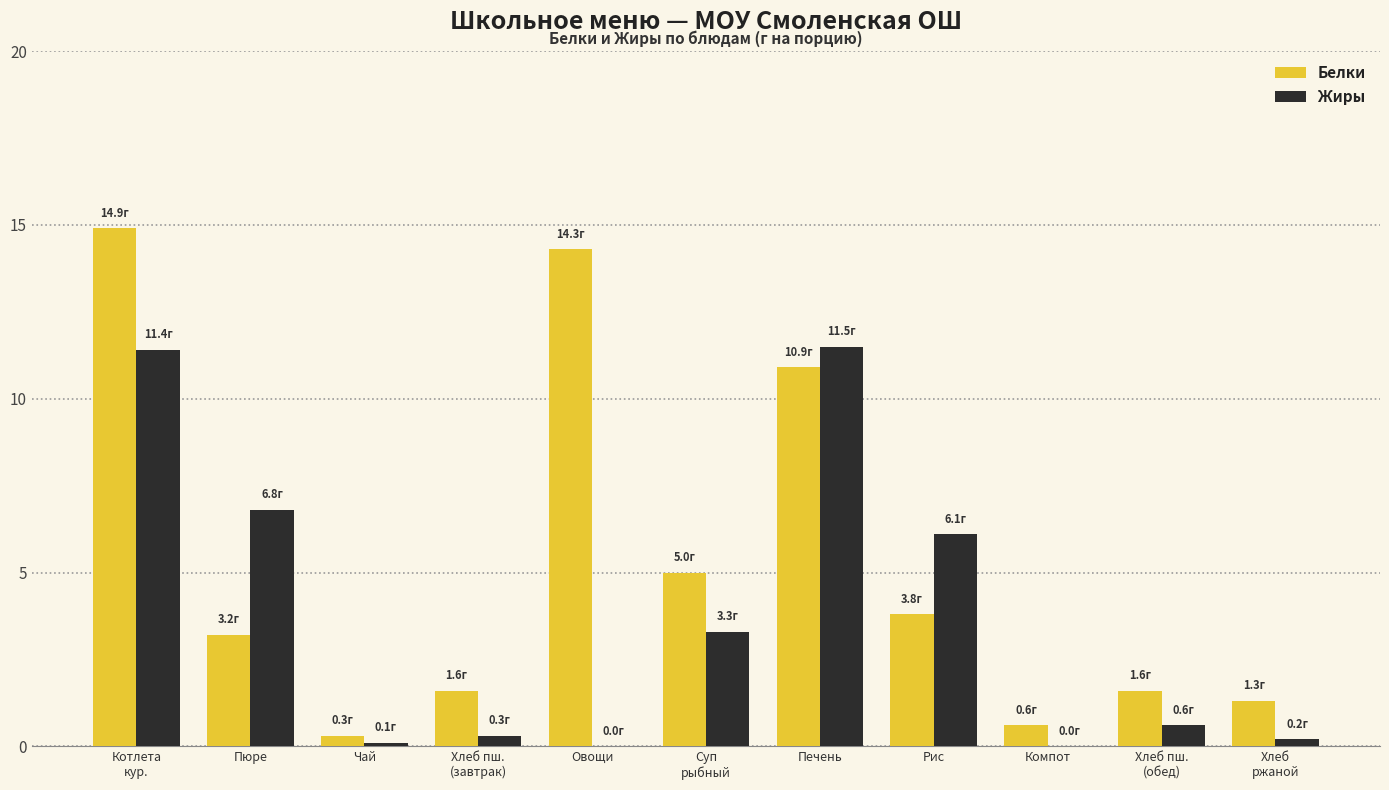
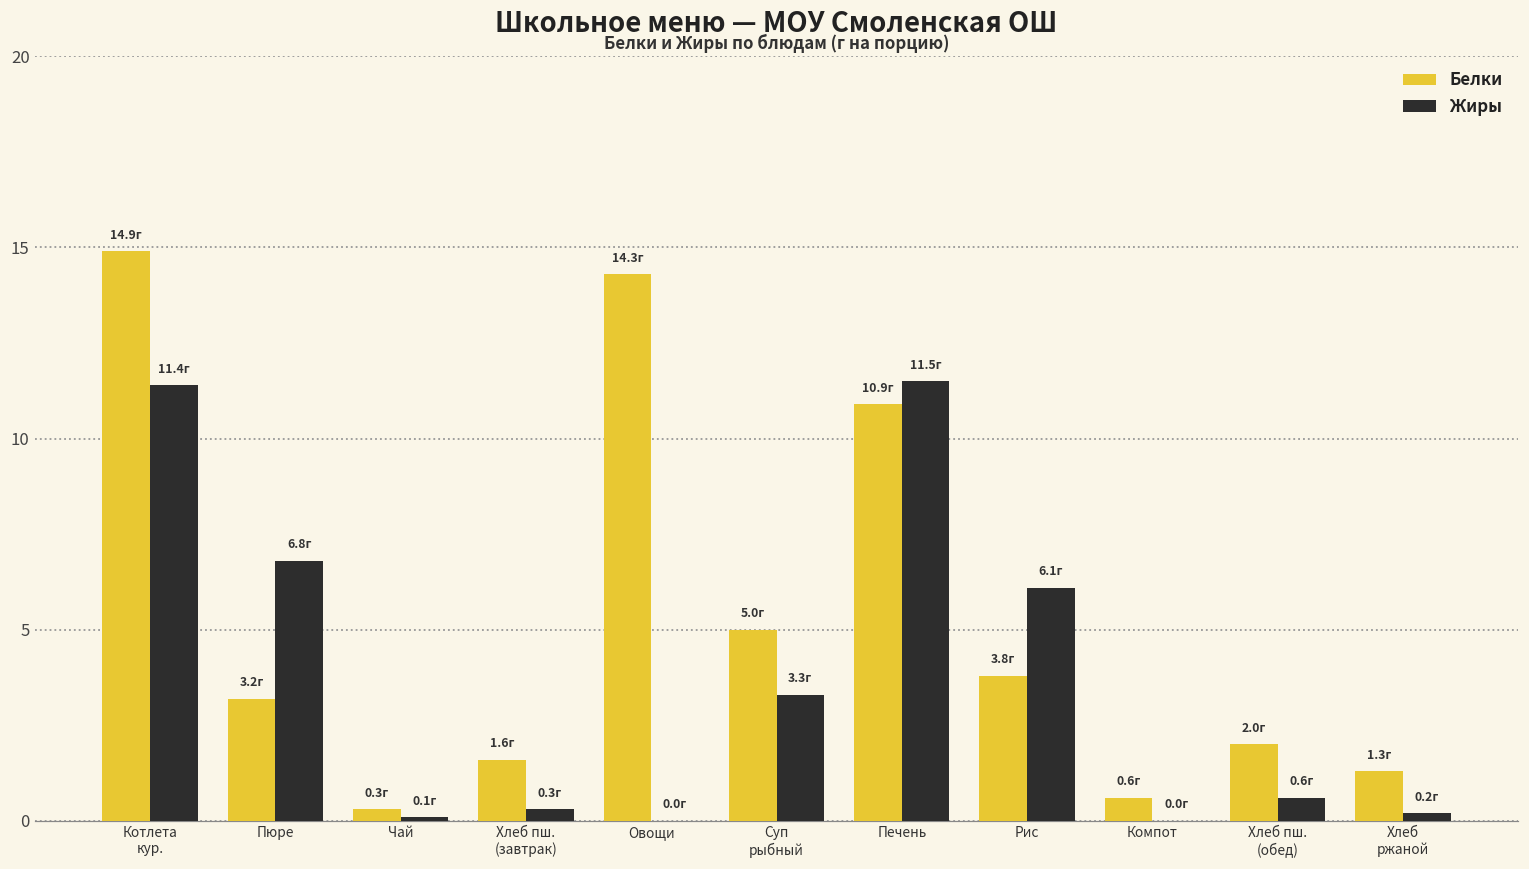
  {
    "Белки": {
      "Котлета кур.": "14.9г",
      "Пюре": "3.2г",
      "Чай": "0.3г",
      "Хлеб пш. (завтрак)": "1.6г",
      "Овощи": "14.3г",
      "Суп рыбный": "5.0г",
      "Печень": "10.9г",
      "Рис": "3.8г",
      "Компот": "0.6г",
-     "Хлеб пш. (обед)": "1.6г",
+     "Хлеб пш. (обед)": "2.0г",
      "Хлеб ржаной": "1.3г"
    },
    "Жиры": {
      "Котлета кур.": "11.4г",
      "Пюре": "6.8г",
      "Чай": "0.1г",
      "Хлеб пш. (завтрак)": "0.3г",
      "Овощи": "0.0г",
      "Суп рыбный": "3.3г",
      "Печень": "11.5г",
      "Рис": "6.1г",
      "Компот": "0.0г",
      "Хлеб пш. (обед)": "0.6г",
      "Хлеб ржаной": "0.2г"
    }
  }
